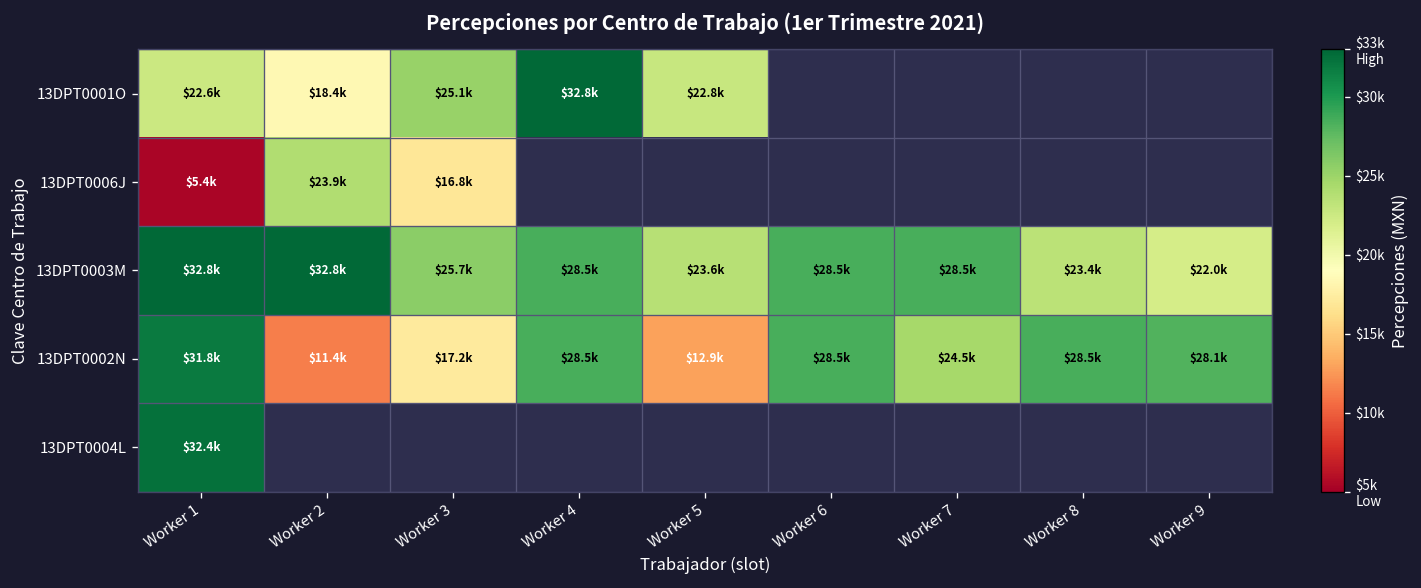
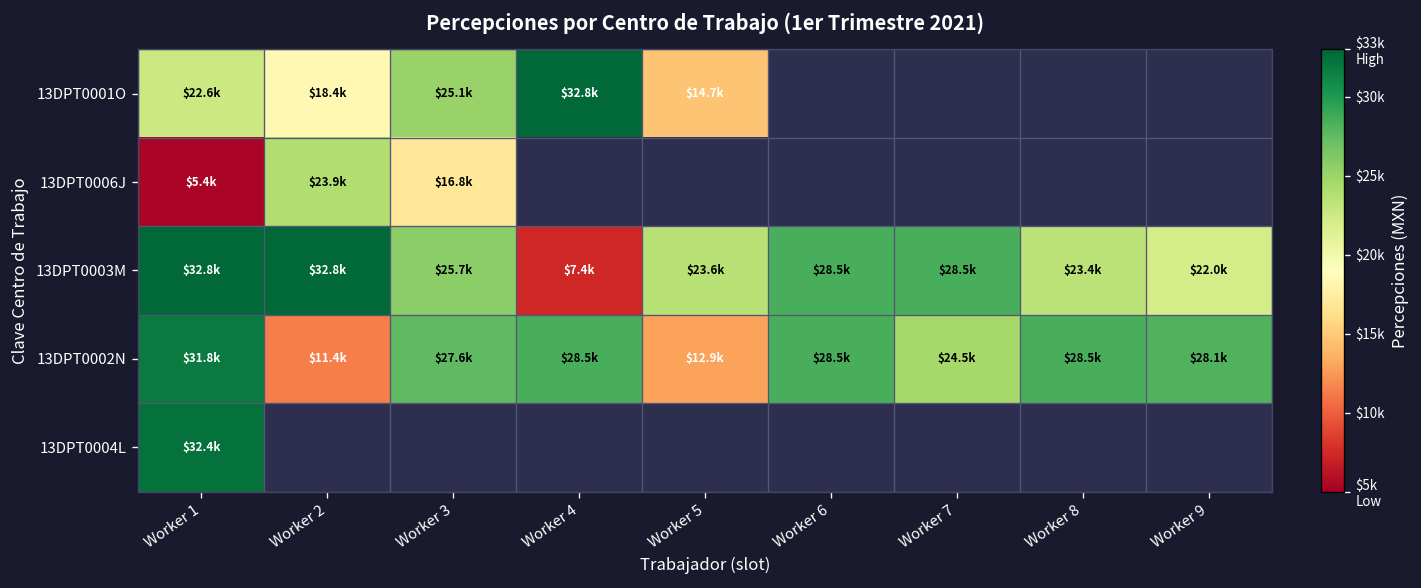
  {
    "13DPT0001O": {
      "Worker 1": "$22.6k",
      "Worker 2": "$18.4k",
      "Worker 3": "$25.1k",
      "Worker 4": "$32.8k",
-     "Worker 5": "$22.8k"
+     "Worker 5": "$14.7k"
    },
    "13DPT0006J": {
      "Worker 1": "$5.4k",
      "Worker 2": "$23.9k",
      "Worker 3": "$16.8k"
    },
    "13DPT0003M": {
      "Worker 1": "$32.8k",
      "Worker 2": "$32.8k",
      "Worker 3": "$25.7k",
-     "Worker 4": "$28.5k",
+     "Worker 4": "$7.4k",
      "Worker 5": "$23.6k",
      "Worker 6": "$28.5k",
      "Worker 7": "$28.5k",
      "Worker 8": "$23.4k",
      "Worker 9": "$22.0k"
    },
    "13DPT0002N": {
      "Worker 1": "$31.8k",
      "Worker 2": "$11.4k",
-     "Worker 3": "$17.2k",
+     "Worker 3": "$27.6k",
      "Worker 4": "$28.5k",
      "Worker 5": "$12.9k",
      "Worker 6": "$28.5k",
      "Worker 7": "$24.5k",
      "Worker 8": "$28.5k",
      "Worker 9": "$28.1k"
    },
    "13DPT0004L": {
      "Worker 1": "$32.4k"
    }
  }
